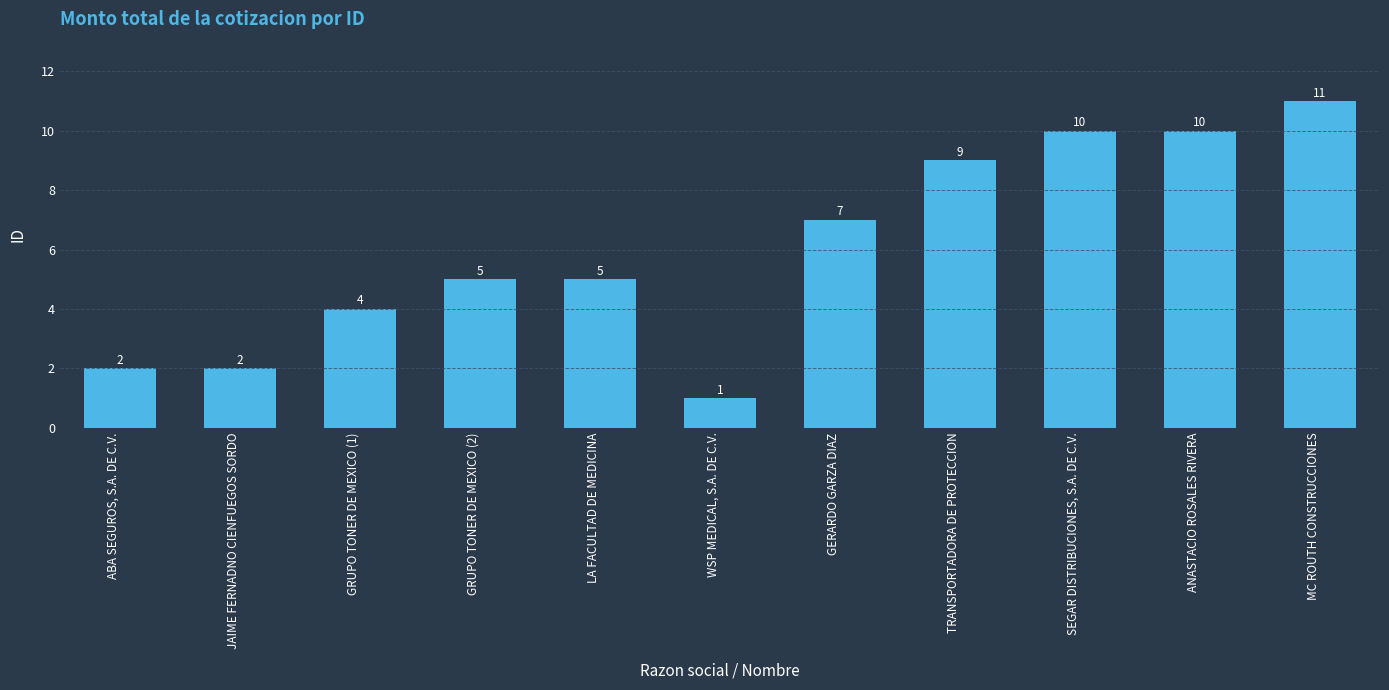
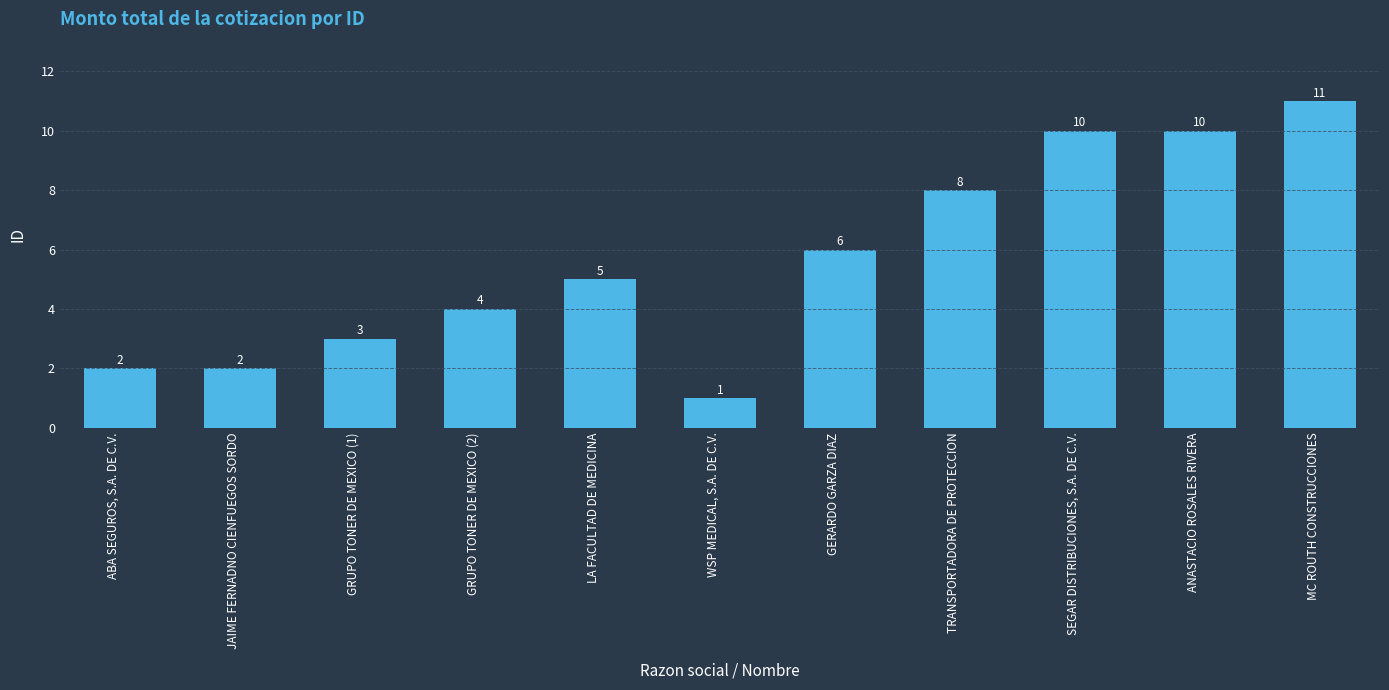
  {
    "ABA SEGUROS, S.A. DE C.V.": 2,
    "JAIME FERNADNO CIENFUEGOS SORDO": 2,
-   "GRUPO TONER DE MEXICO (1)": 4,
-   "GRUPO TONER DE MEXICO (2)": 5,
+   "GRUPO TONER DE MEXICO (1)": 3,
+   "GRUPO TONER DE MEXICO (2)": 4,
    "LA FACULTAD DE MEDICINA": 5,
    "WSP MEDICAL, S.A. DE C.V.": 1,
-   "GERARDO GARZA DIAZ": 7,
-   "TRANSPORTADORA DE PROTECCION": 9,
+   "GERARDO GARZA DIAZ": 6,
+   "TRANSPORTADORA DE PROTECCION": 8,
    "SEGAR DISTRIBUCIONES, S.A. DE C.V.": 10,
    "ANASTACIO ROSALES RIVERA": 10,
    "MC ROUTH CONSTRUCCIONES": 11
  }
